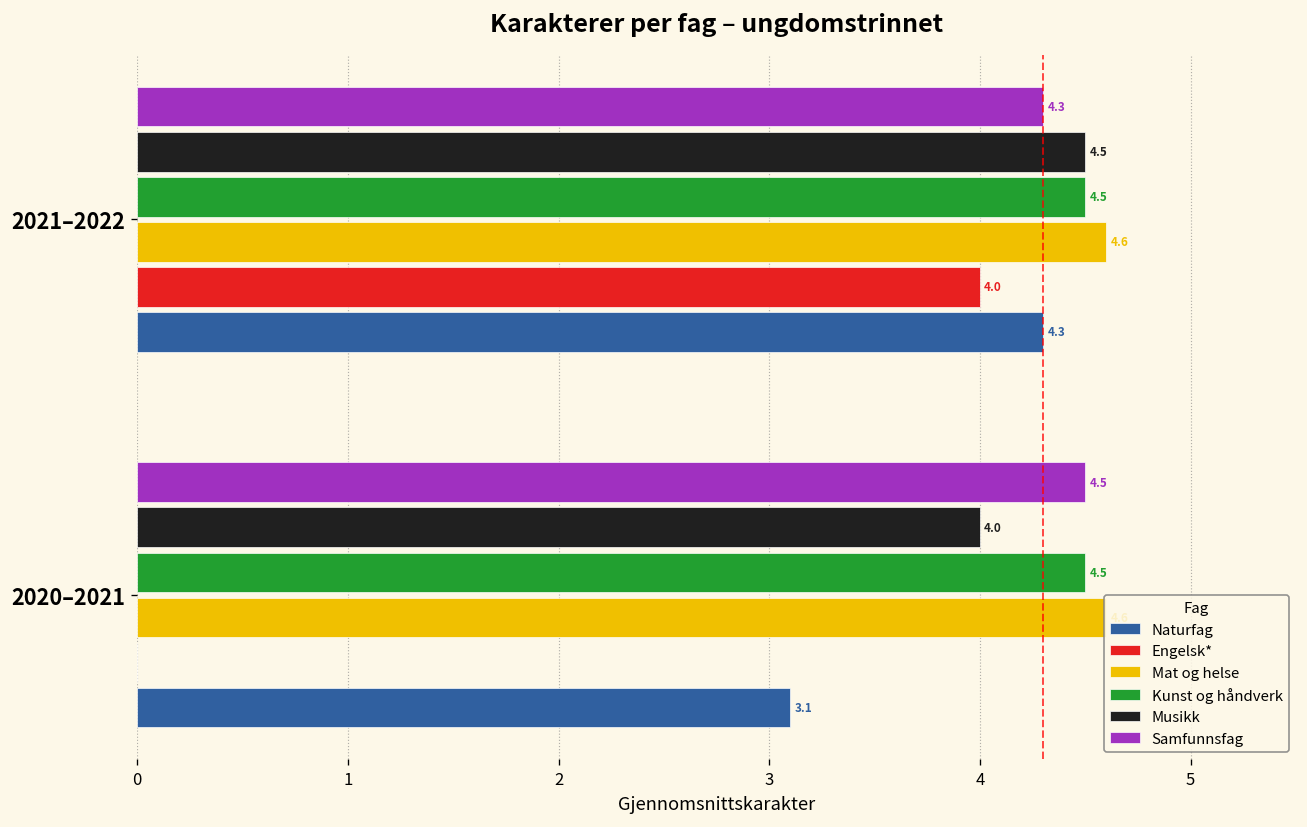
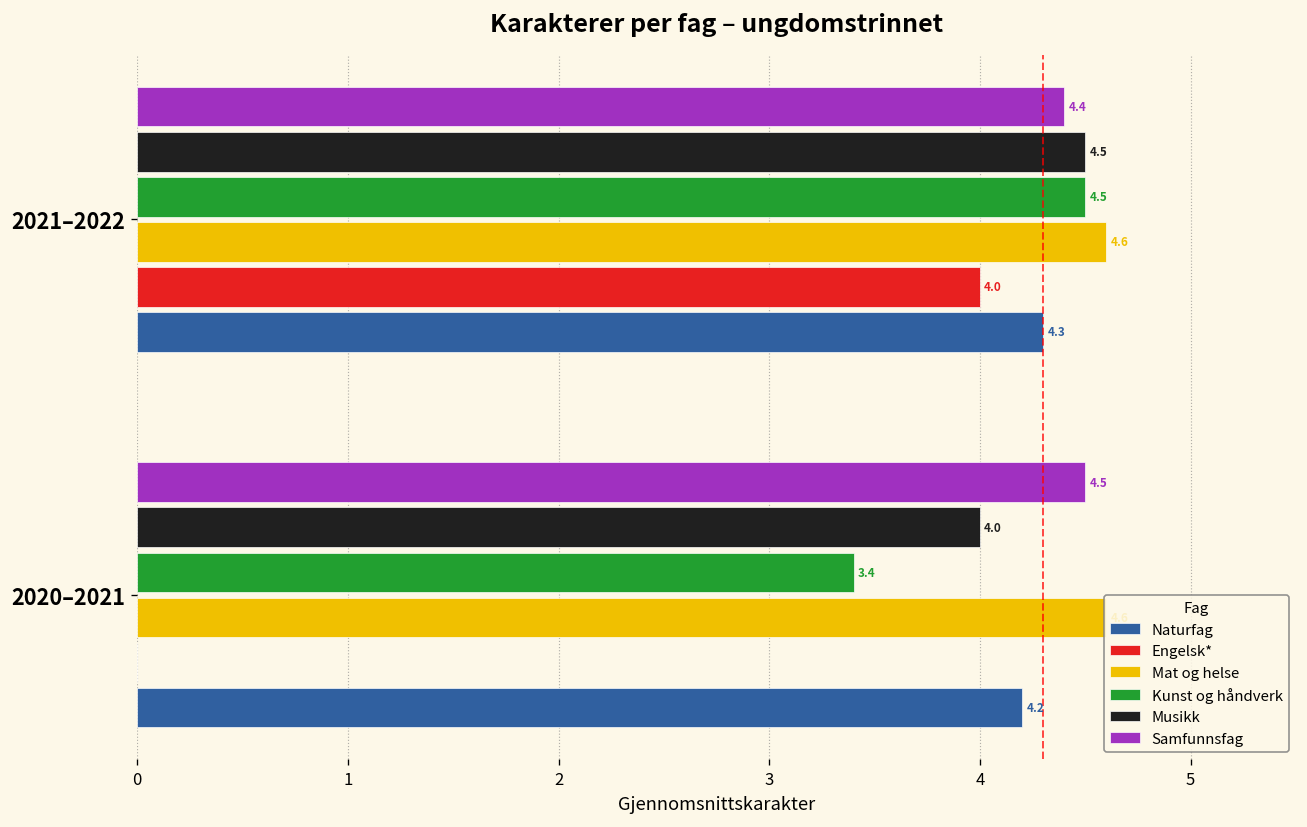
  {
    "Naturfag": {
      "2021–2022": 4.3,
-     "2020–2021": 3.1
+     "2020–2021": 4.2
    },
    "Engelsk*": {
      "2021–2022": 4.0
    },
    "Mat og helse": {
      "2021–2022": 4.6
    },
    "Kunst og håndverk": {
      "2021–2022": 4.5,
-     "2020–2021": 4.5
+     "2020–2021": 3.4
    },
    "Musikk": {
      "2021–2022": 4.5,
      "2020–2021": 4.0
    },
    "Samfunnsfag": {
-     "2021–2022": 4.3,
+     "2021–2022": 4.4,
      "2020–2021": 4.5
    }
  }
